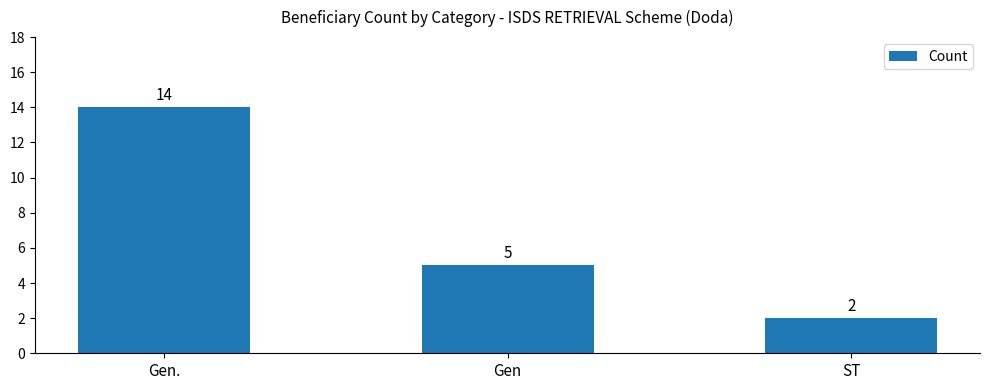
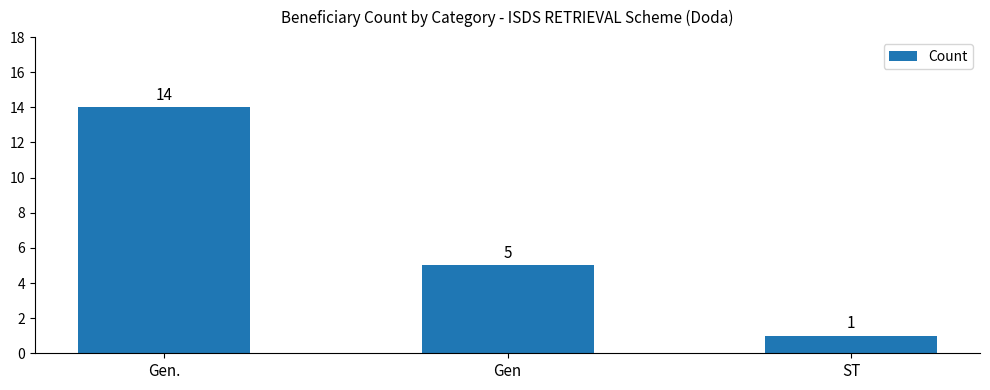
  {
    "Gen.": 14,
    "Gen": 5,
-   "ST": 2
+   "ST": 1
  }
